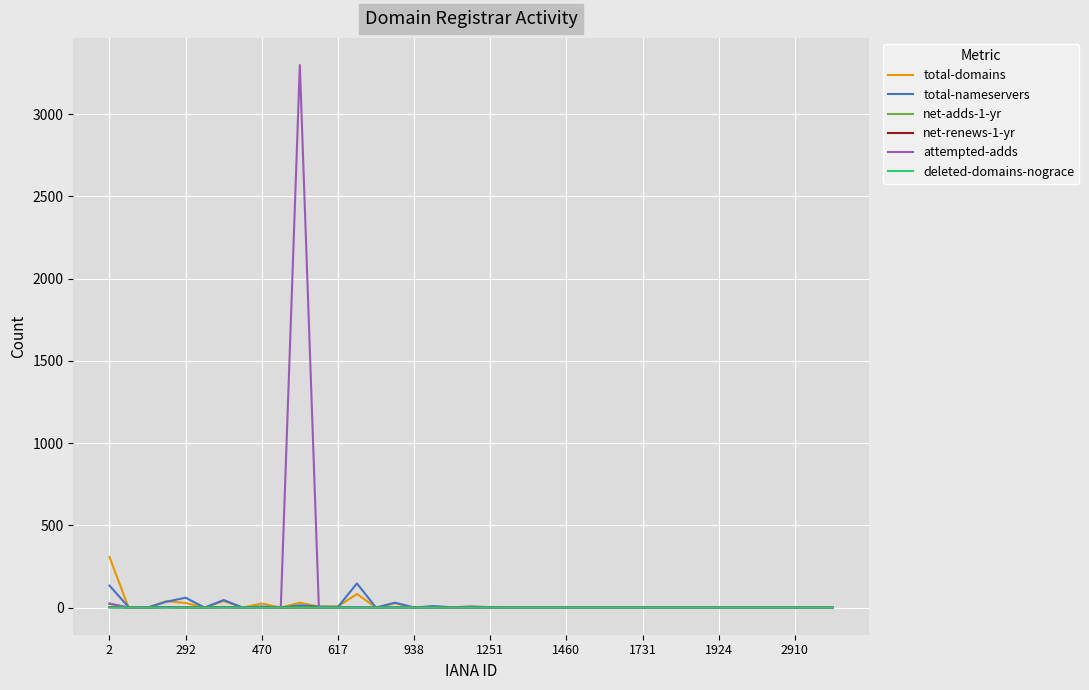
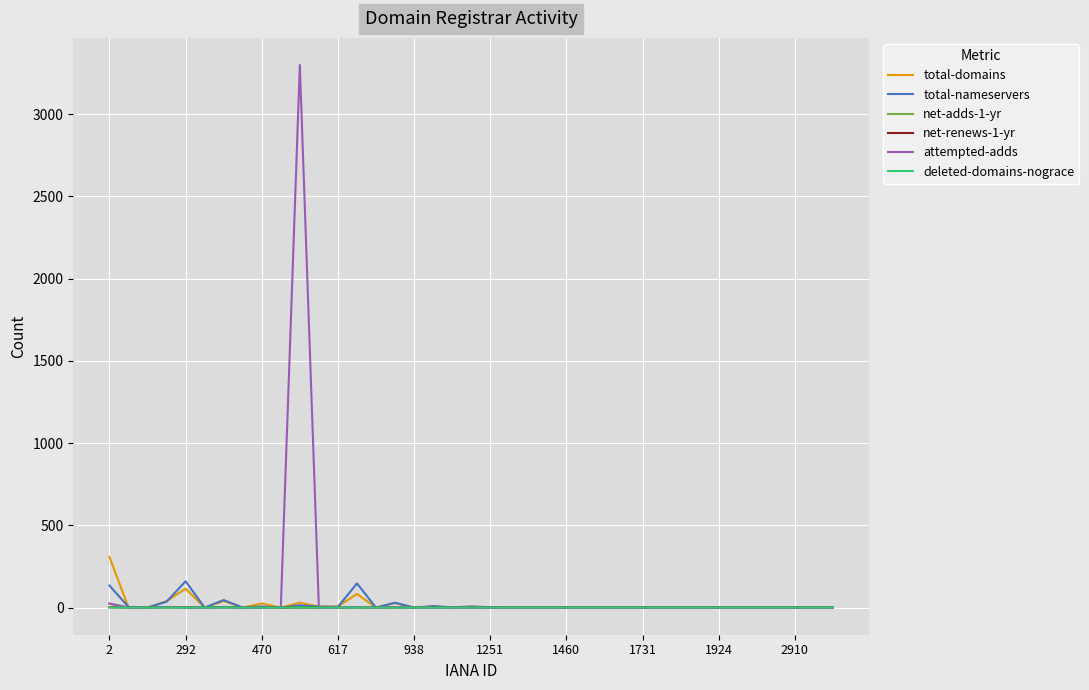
  {
    "total-domains": {
-     "292": 30,
+     "292": 120,
      "470": 30
    },
    "total-nameservers": {
-     "292": 60
+     "292": 160
    }
  }
